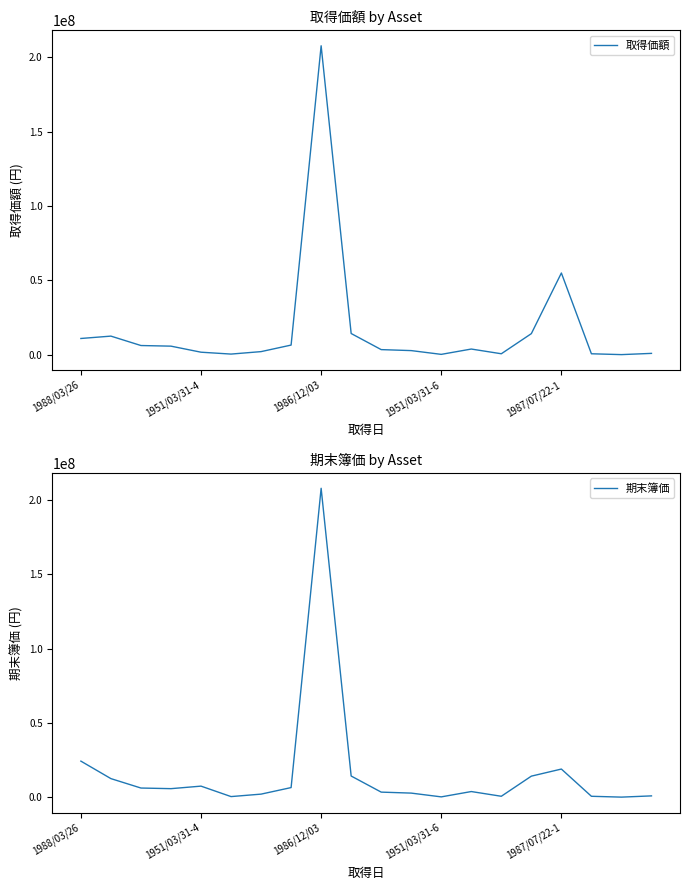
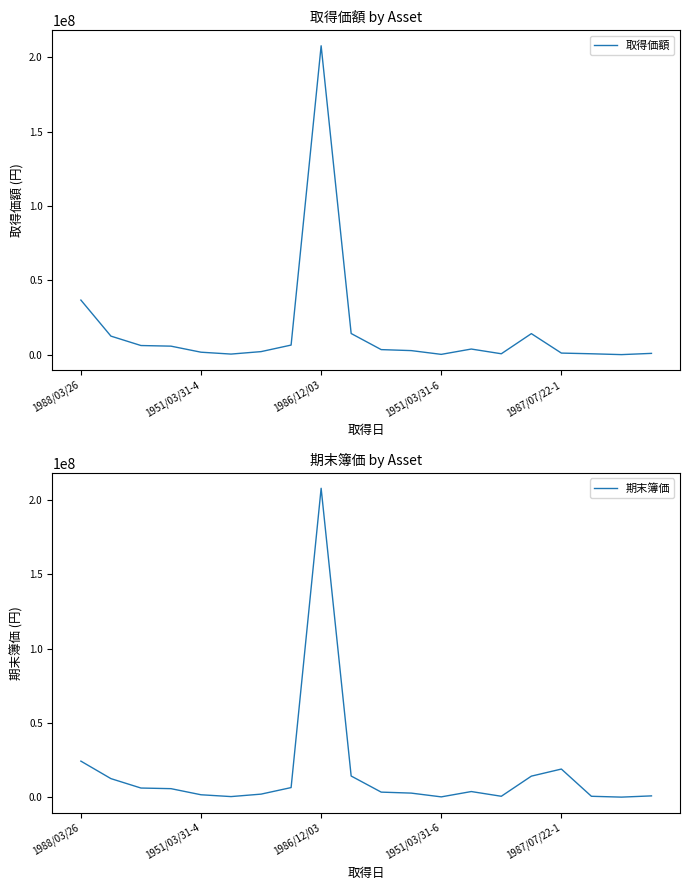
  {
    "取得価額 by Asset": {
-     "1988/03/26": 11000000,
+     "1988/03/26": 37000000,
      "1951/03/31-4": 2000000,
      "1986/12/03": 208000000,
      "1951/03/31-6": 0,
-     "1987/07/22-1": 55000000
+     "1987/07/22-1": 1000000
    },
    "期末簿価 by Asset": {
      "1988/03/26": 24000000,
-     "1951/03/31-4": 8000000,
+     "1951/03/31-4": 2000000,
      "1986/12/03": 208000000,
      "1951/03/31-6": 0,
      "1987/07/22-1": 19000000
    }
  }
